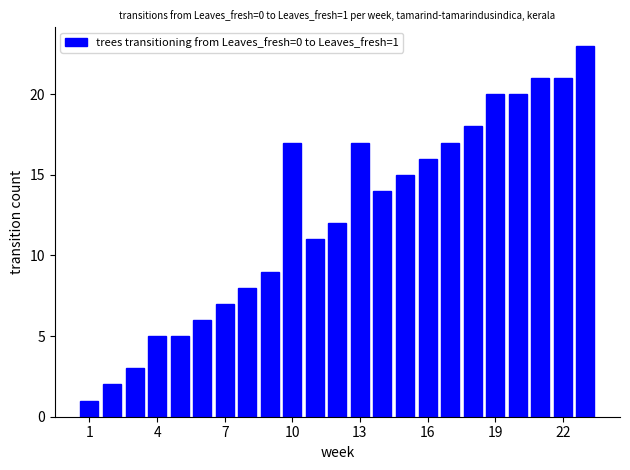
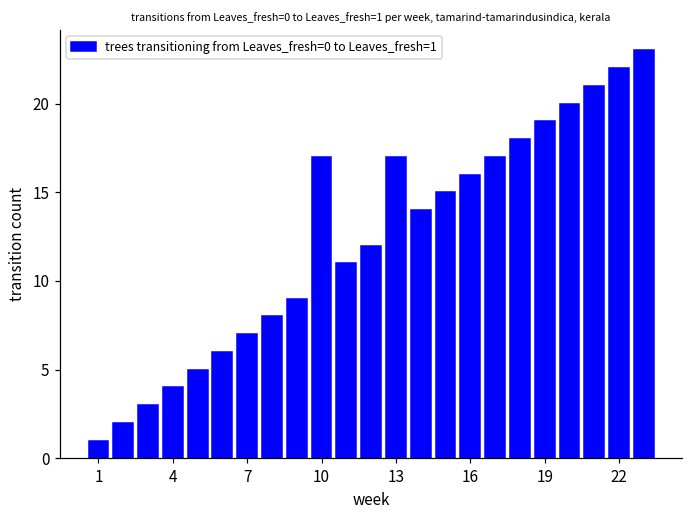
  {
    "1": 1,
-   "4": 5,
+   "4": 4,
    "7": 7,
    "10": 17,
    "13": 17,
    "16": 16,
-   "19": 20,
-   "22": 21
+   "19": 19,
+   "22": 22
  }
